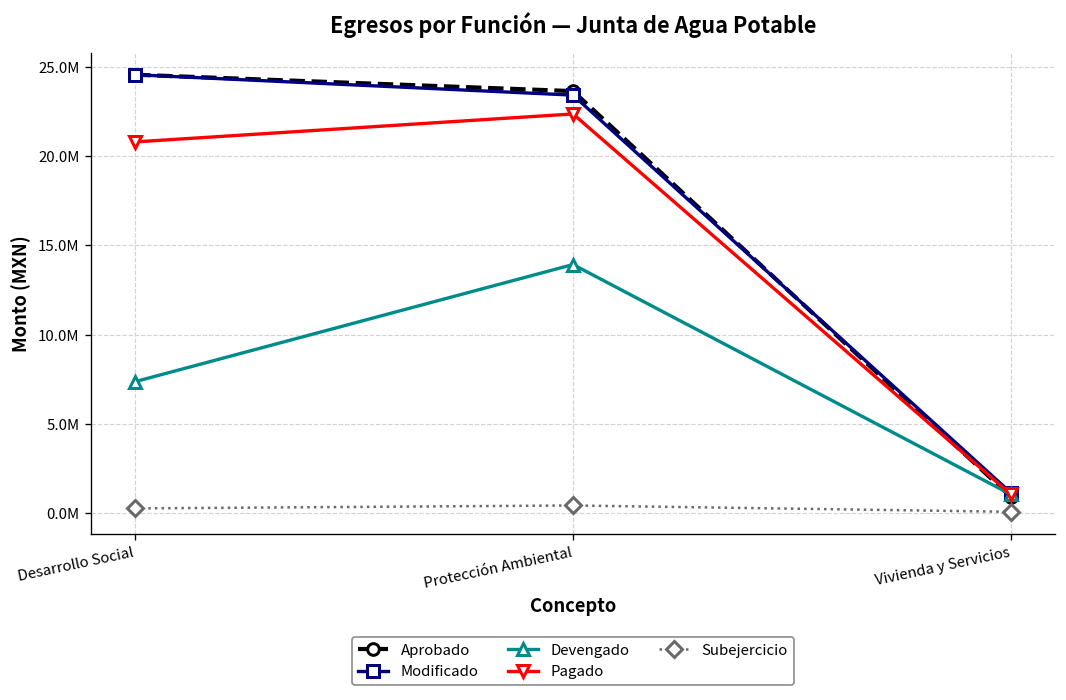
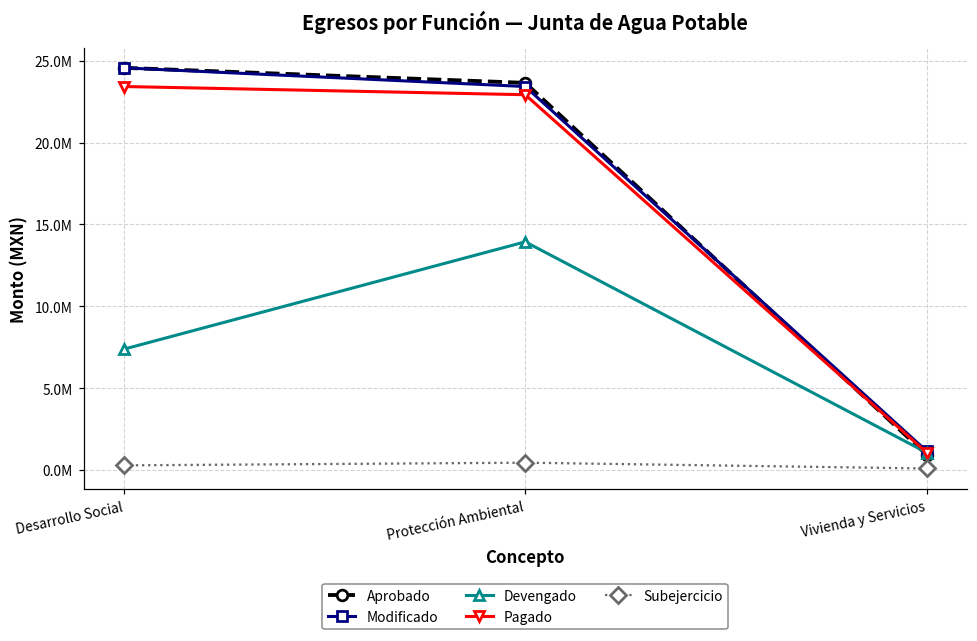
  {
    "Aprobado": {
      "Protección Ambiental": 23600000
    },
    "Modificado": {
      "Protección Ambiental": 23400000
    },
    "Devengado": {
      "Desarrollo Social": 7400000,
      "Protección Ambiental": 13900000
    },
    "Pagado": {
-     "Desarrollo Social": 20800000,
-     "Protección Ambiental": 22400000
+     "Desarrollo Social": 23400000,
+     "Protección Ambiental": 22900000
    },
    "Subejercicio": {
      "Desarrollo Social": 300000,
      "Protección Ambiental": 400000,
      "Vivienda y Servicios": 100000
    }
  }
